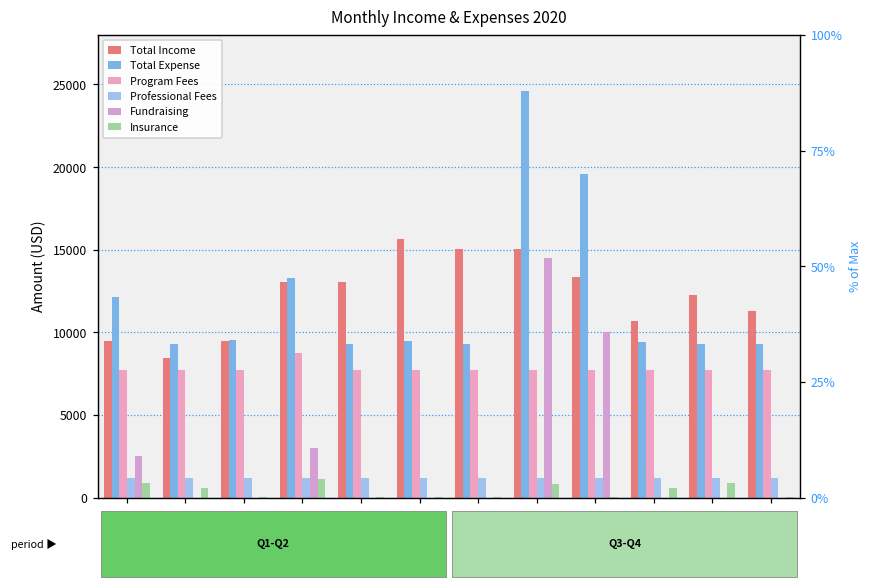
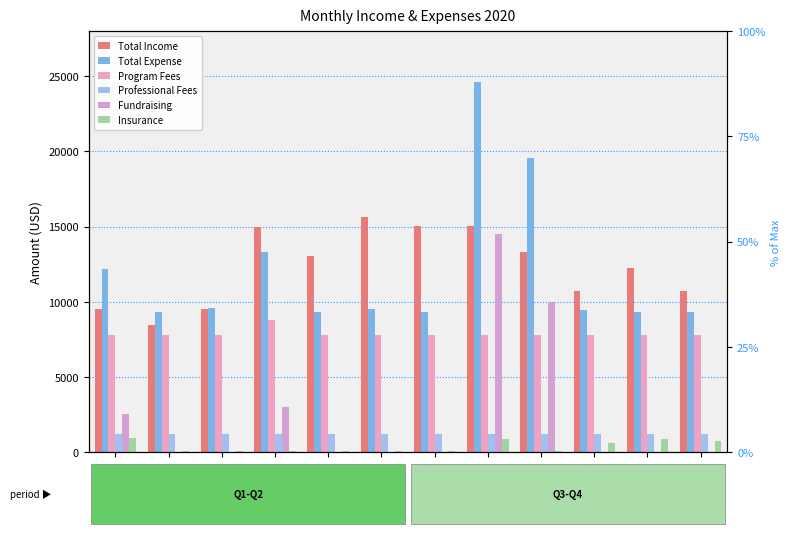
  {
    "Total Income": {
      "Jan": 9500,
      "Feb": 8400,
      "Mar": 9500,
-     "Apr": 13100,
+     "Apr": 14900,
      "May": 13100,
      "Jun": 15600,
      "Jul": 15100,
      "Aug": 15100,
      "Sep": 13300,
      "Oct": 10700,
      "Nov": 12200,
-     "Dec": 11300
+     "Dec": 10700
    },
    "Insurance": {
      "Jan": 900,
-     "Feb": 600,
-     "Apr": 1100,
+     "Feb": 0,
+     "Apr": 0,
      "Aug": 900,
      "Oct": 600,
      "Nov": 900,
-     "Dec": 0
+     "Dec": 700
    }
  }
